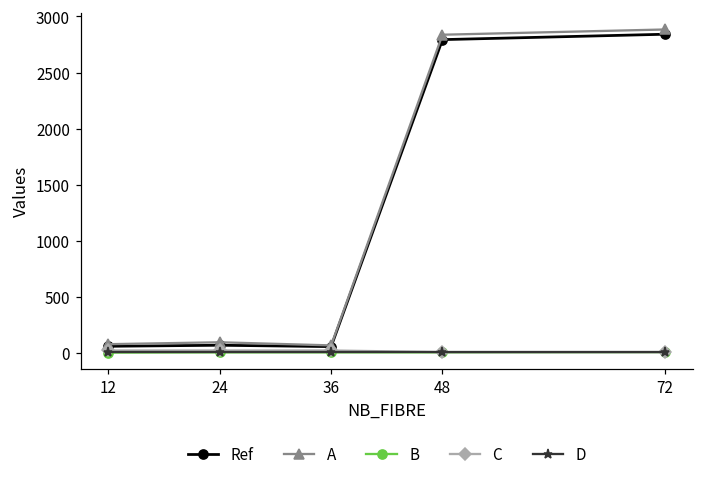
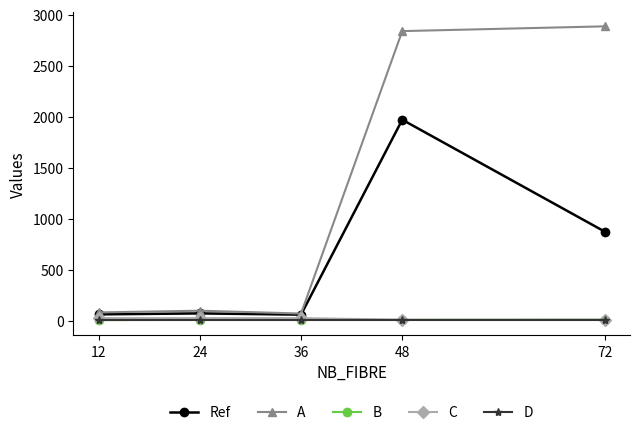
  {
    "Ref": {
      "24": 70,
-     "48": 2790,
-     "72": 2840
+     "48": 1970,
+     "72": 870
    }
  }
